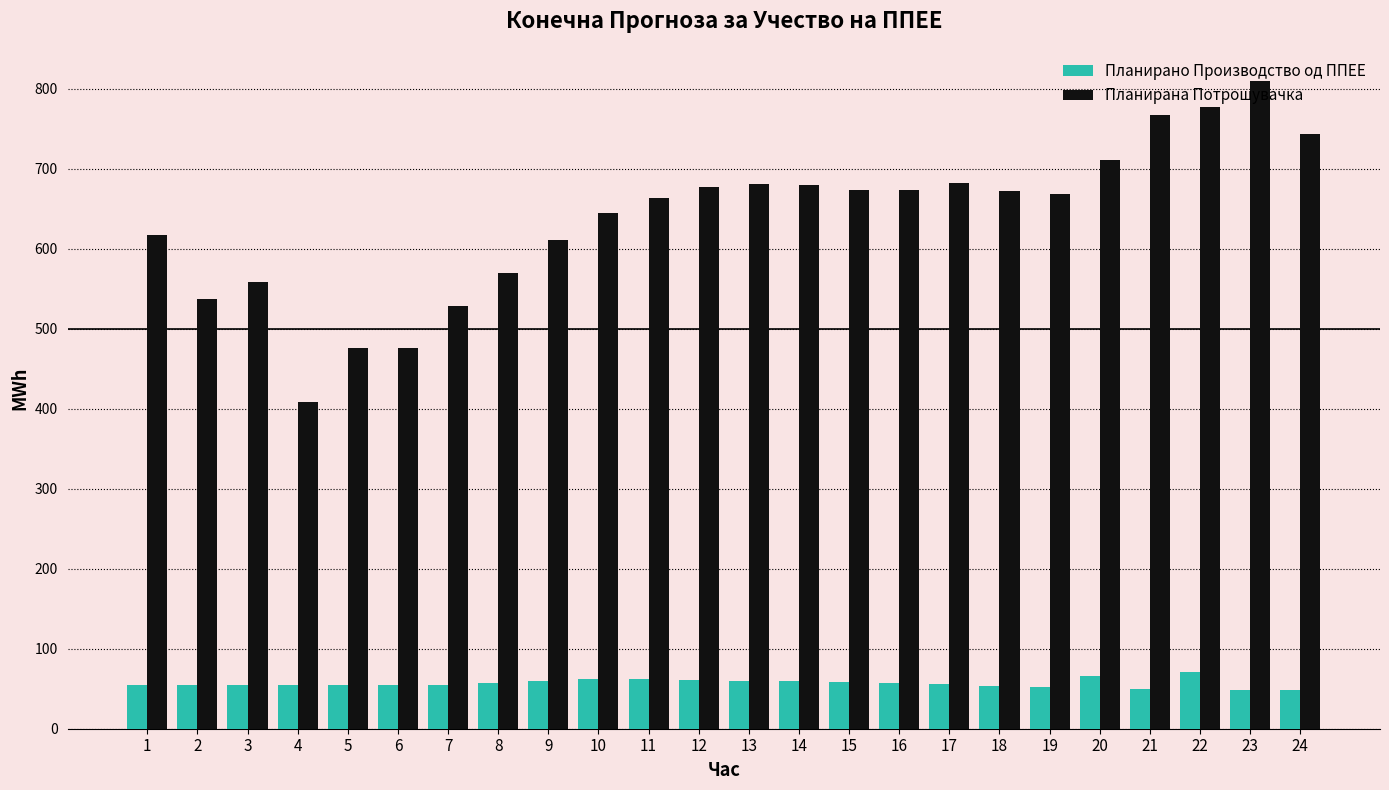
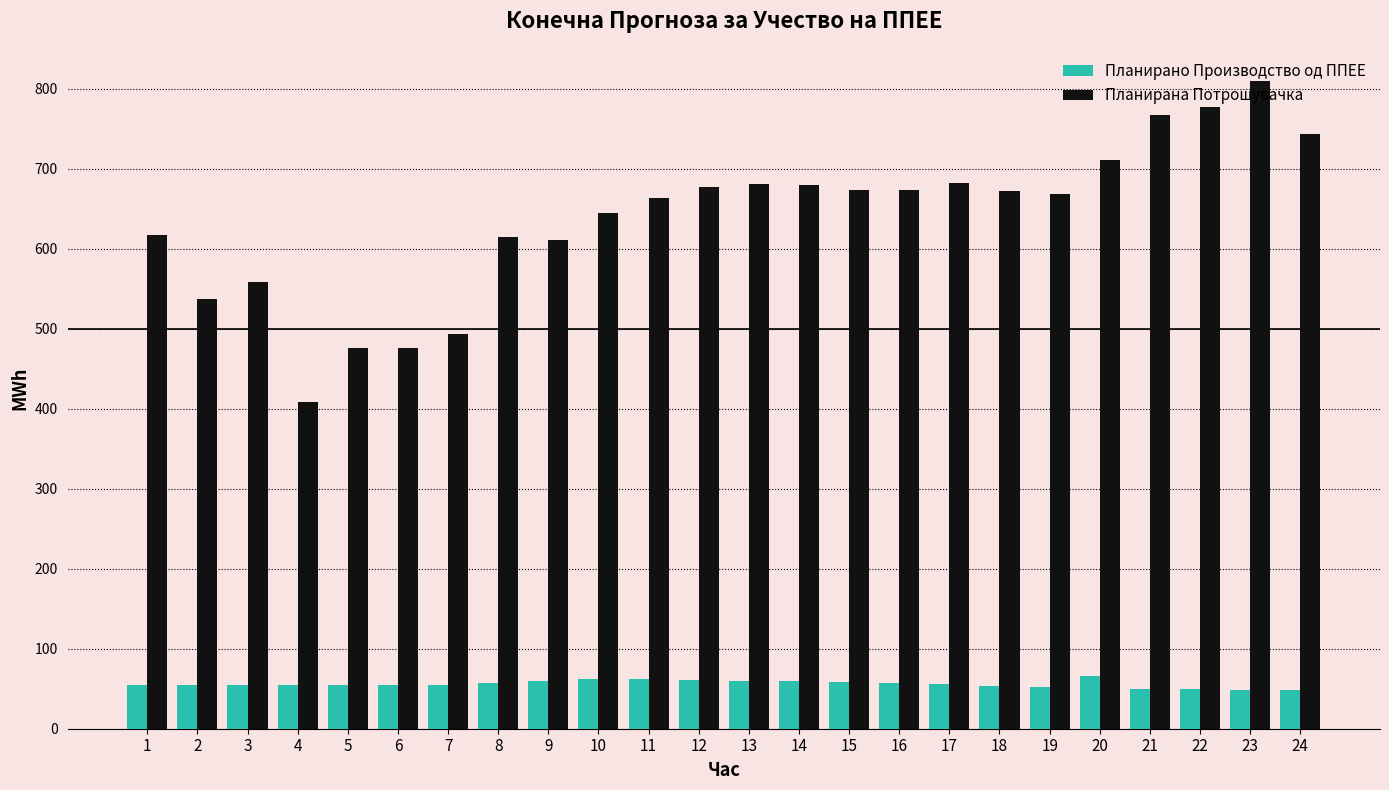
  {
    "Планирано Производство од ППЕЕ": {
      "1": 50,
      "2": 50,
      "3": 50,
      "4": 50,
      "5": 50,
      "6": 50,
      "7": 50,
      "8": 60,
      "9": 60,
      "10": 60,
      "11": 60,
      "12": 60,
      "13": 60,
      "14": 60,
      "15": 60,
      "16": 60,
      "17": 60,
      "18": 50,
      "19": 50,
      "20": 70,
      "21": 50,
-     "22": 70,
+     "22": 50,
      "23": 50,
      "24": 50
    },
    "Планирана Потрошувачка": {
      "1": 620,
      "2": 540,
      "3": 560,
      "4": 410,
      "5": 480,
      "6": 480,
-     "7": 530,
-     "8": 570,
+     "7": 490,
+     "8": 620,
      "9": 610,
      "10": 640,
      "11": 660,
      "12": 680,
      "13": 680,
      "14": 680,
      "15": 670,
      "16": 670,
      "17": 680,
      "18": 670,
      "19": 670,
      "20": 710,
      "21": 770,
      "22": 780,
      "23": 810,
      "24": 740
    }
  }
